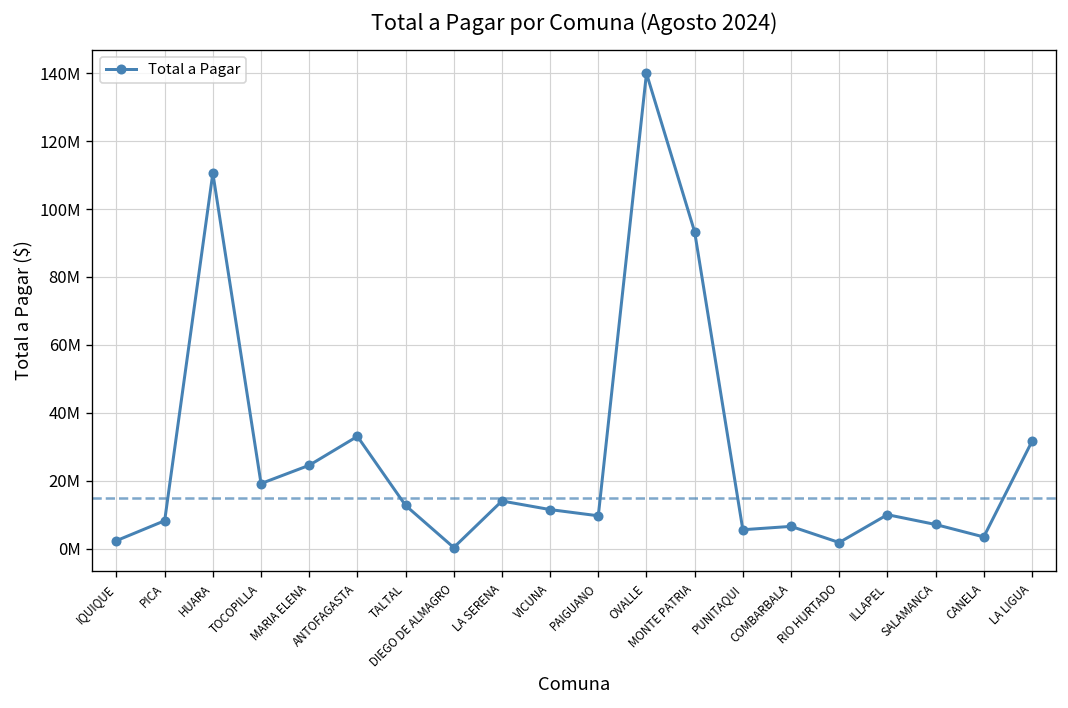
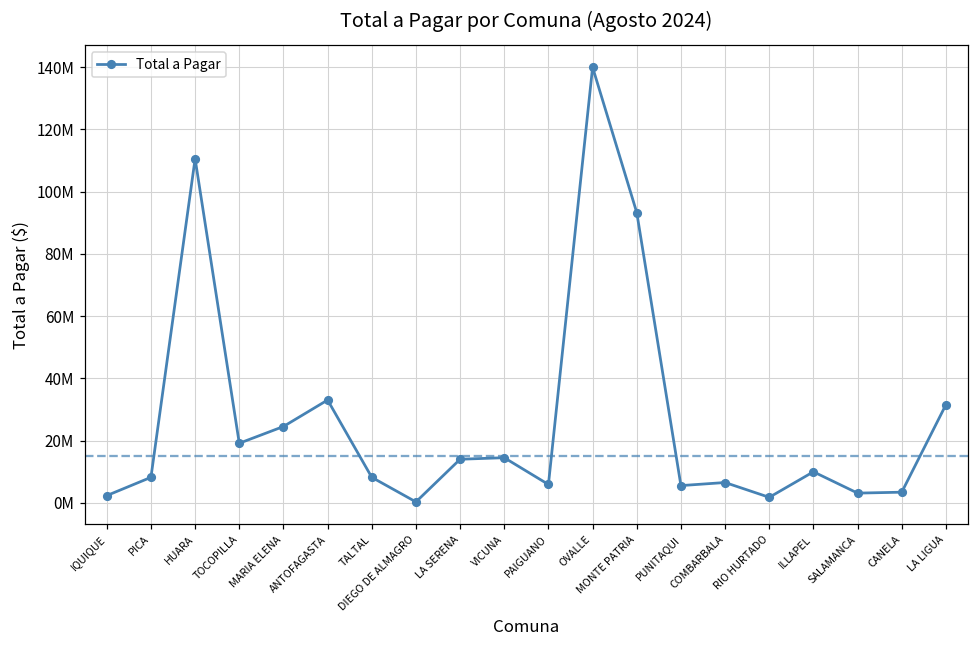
  {
    "IQUIQUE": 2000000,
    "PICA": 8000000,
    "HUARA": 111000000,
    "TOCOPILLA": 19000000,
    "MARIA ELENA": 25000000,
    "ANTOFAGASTA": 33000000,
-   "TALTAL": 13000000,
+   "TALTAL": 8000000,
    "DIEGO DE ALMAGRO": 0,
    "LA SERENA": 14000000,
-   "VICUNA": 12000000,
-   "PAIGUANO": 10000000,
+   "VICUNA": 15000000,
+   "PAIGUANO": 6000000,
    "OVALLE": 140000000,
    "MONTE PATRIA": 93000000,
    "PUNITAQUI": 6000000,
    "COMBARBALA": 7000000,
    "RIO HURTADO": 2000000,
    "ILLAPEL": 10000000,
-   "SALAMANCA": 7000000,
+   "SALAMANCA": 3000000,
    "CANELA": 3000000,
    "LA LIGUA": 32000000
  }
